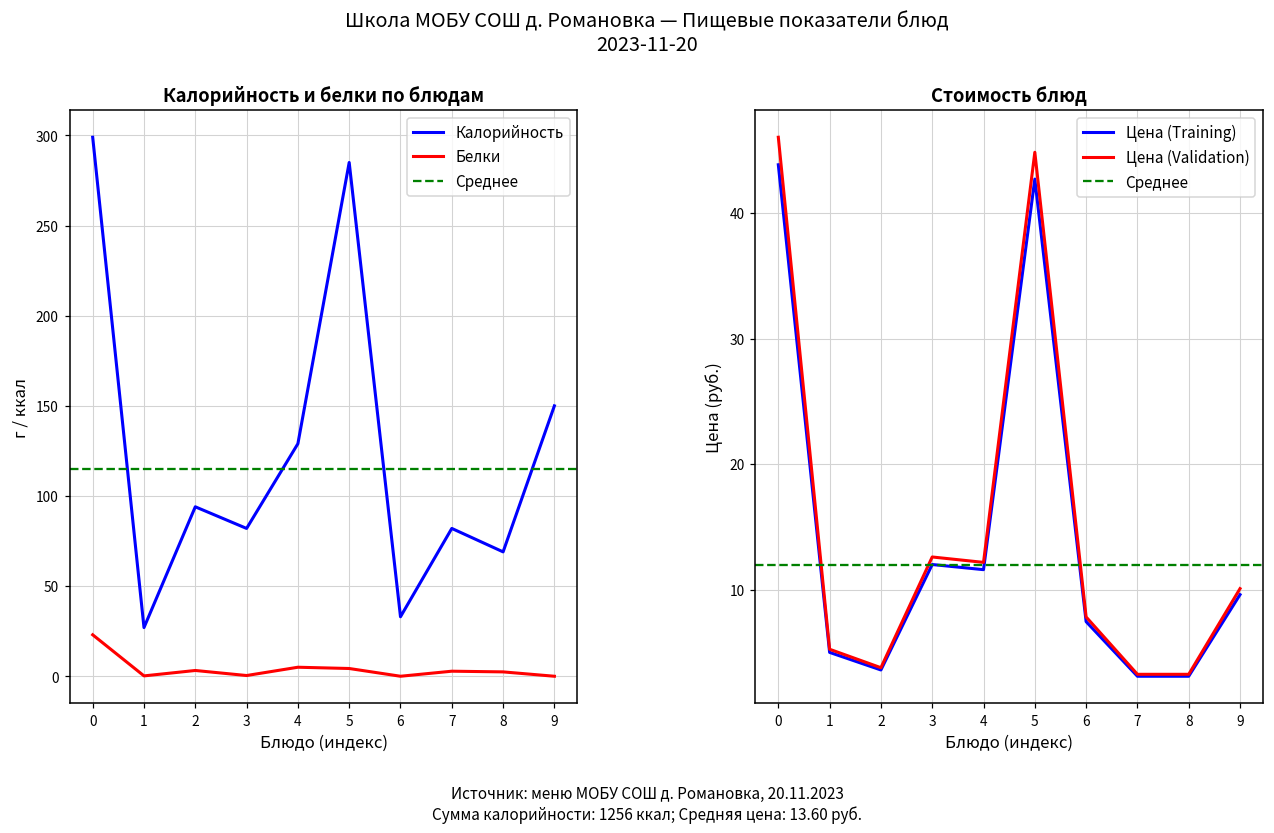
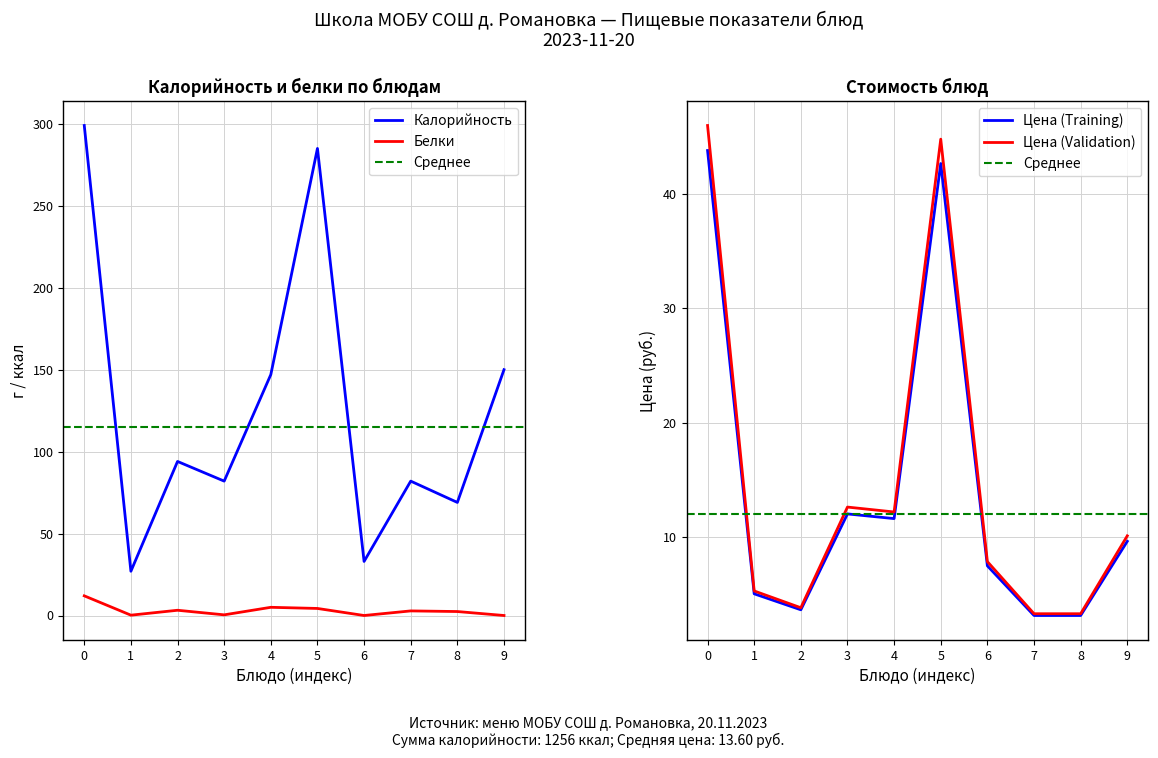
  {
    "Калорийность и белки по блюдам": {
      "Калорийность": {
        "0": 299,
        "1": 27,
        "2": 94,
        "3": 82,
-       "4": 129,
+       "4": 147,
        "5": 285,
        "6": 33,
        "7": 82,
        "8": 69,
        "9": 150
      },
      "Белки": {
-       "0": 23,
+       "0": 12,
        "1": 0,
        "2": 3,
        "3": 0,
        "4": 5,
        "5": 4,
        "6": 0,
        "7": 3,
        "8": 2,
        "9": 0
      }
    },
    "Стоимость блюд": {
      "Цена (Training)": {
        "0": 43.8,
        "1": 5.0,
        "3": 12.0,
        "4": 11.6,
        "5": 42.7,
        "6": 7.5,
        "9": 9.6
      },
      "Цена (Validation)": {
        "0": 46.0,
        "1": 5.3,
        "3": 12.6,
        "4": 12.2,
        "5": 44.8,
        "6": 7.8,
        "9": 10.1
      }
    }
  }
